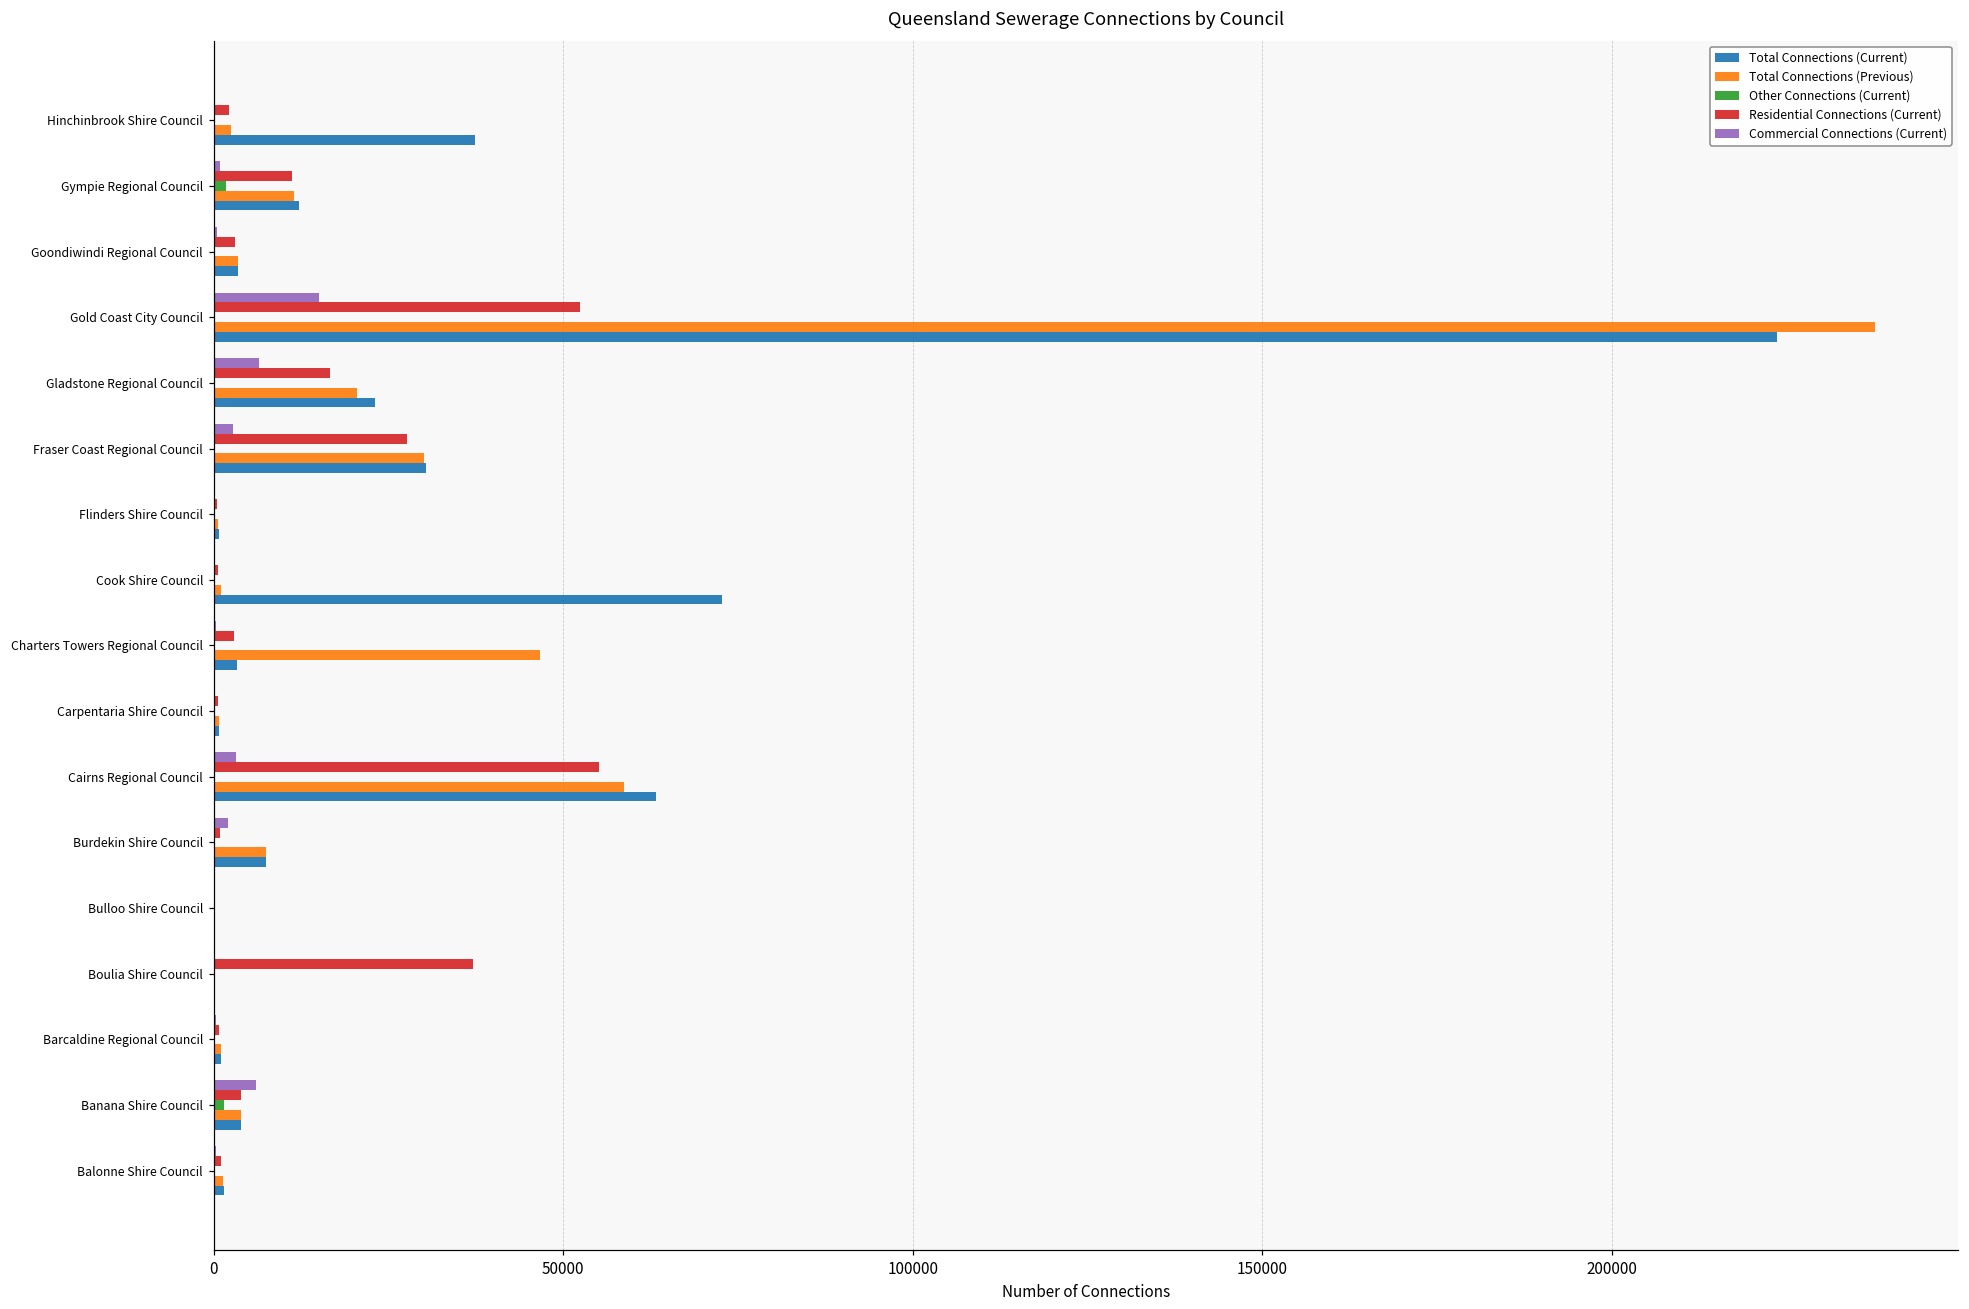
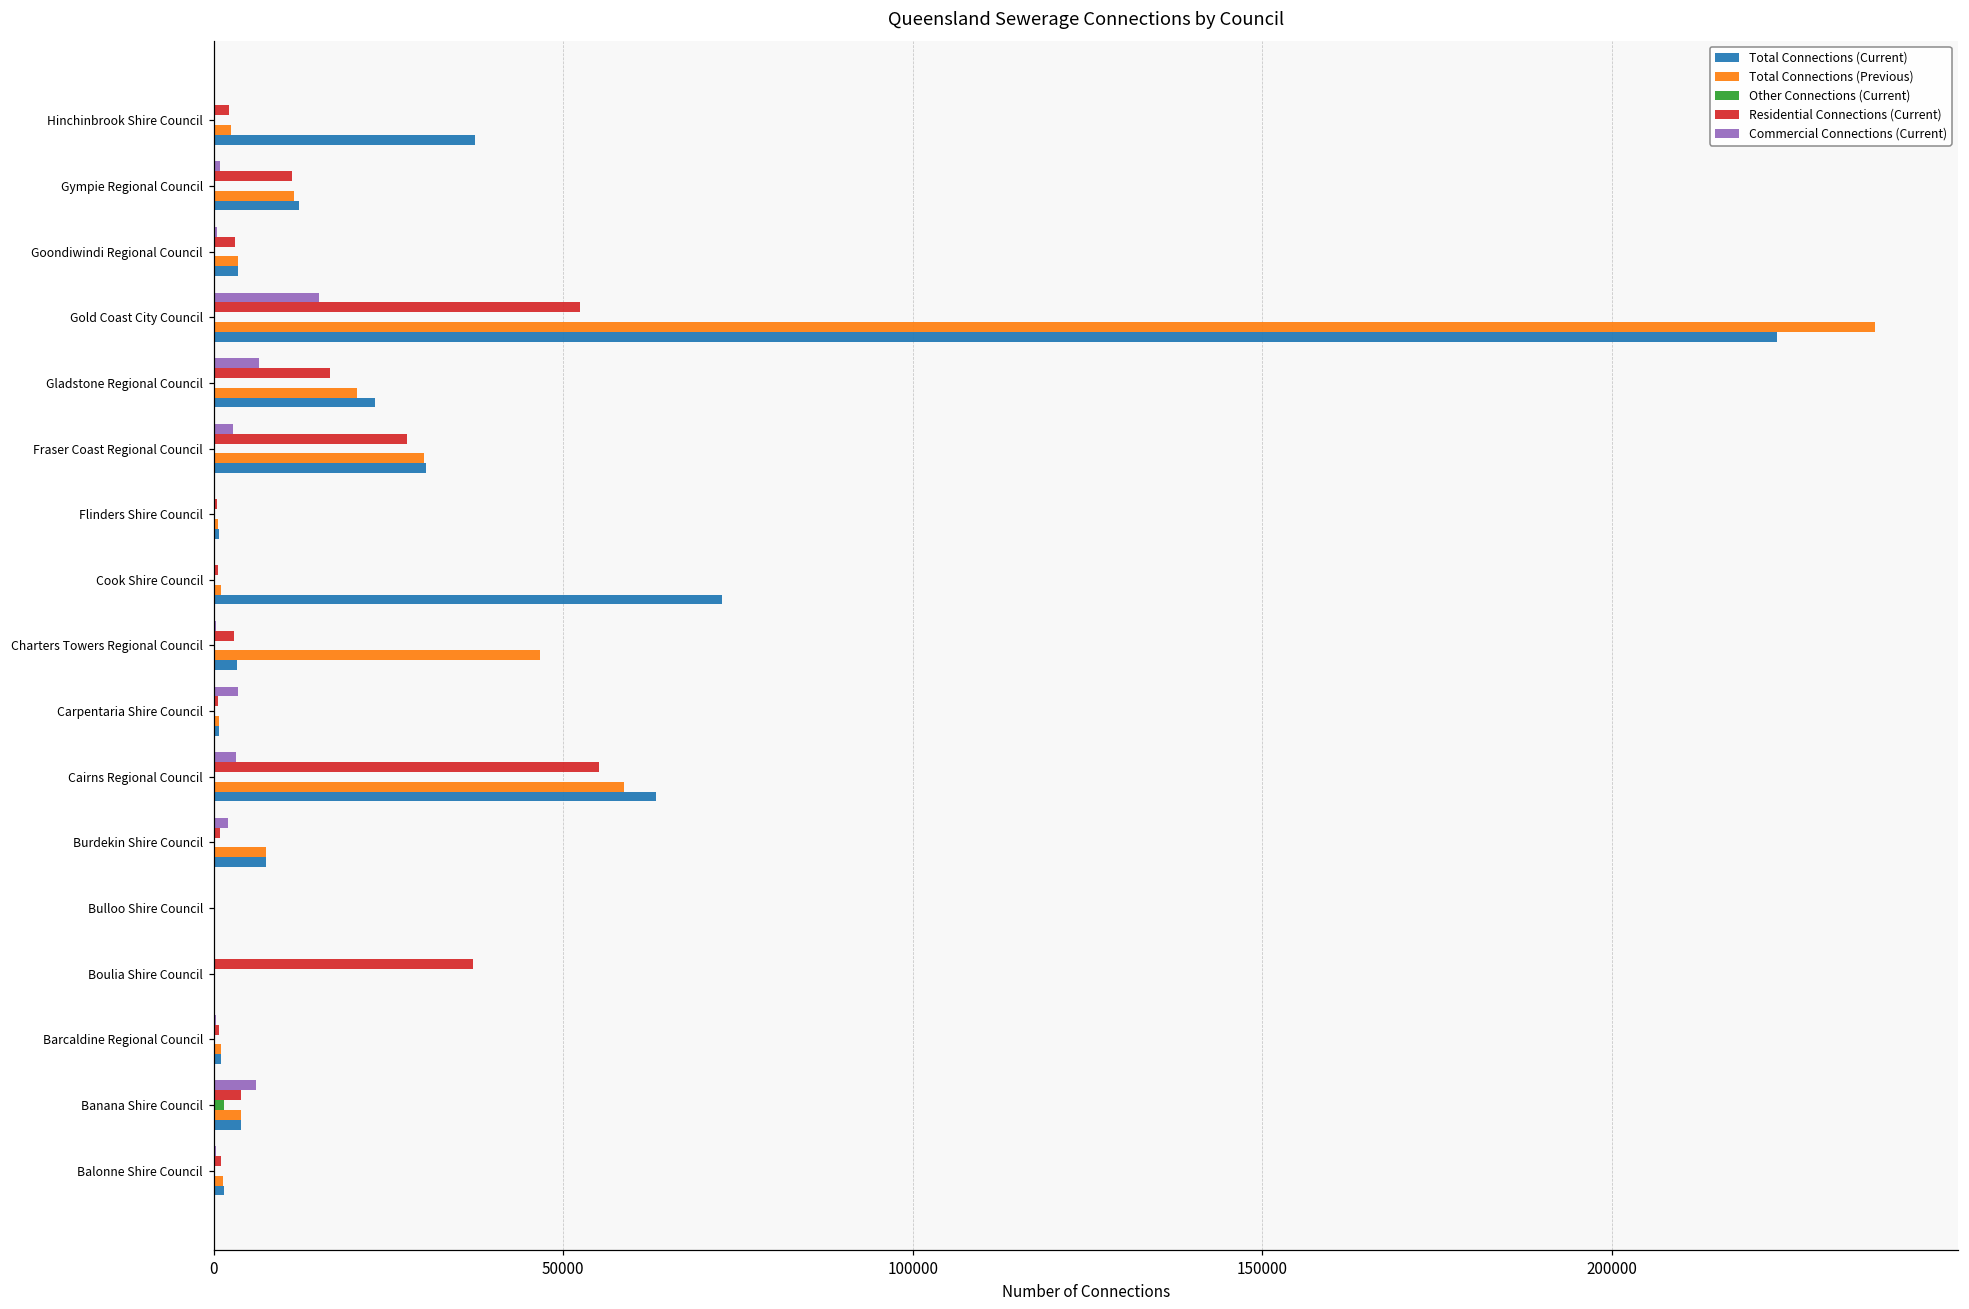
  {
    "Total Connections (Current)": {
      "Hinchinbrook Shire Council": 37000,
      "Gympie Regional Council": 12000,
      "Goondiwindi Regional Council": 3000,
      "Gold Coast City Council": 224000,
      "Gladstone Regional Council": 23000,
      "Fraser Coast Regional Council": 30000,
      "Flinders Shire Council": 1000,
      "Cook Shire Council": 73000,
      "Charters Towers Regional Council": 3000,
      "Carpentaria Shire Council": 1000,
      "Cairns Regional Council": 63000,
      "Burdekin Shire Council": 7000,
      "Barcaldine Regional Council": 1000,
      "Banana Shire Council": 4000,
      "Balonne Shire Council": 1000
    },
    "Total Connections (Previous)": {
      "Hinchinbrook Shire Council": 2000,
      "Gympie Regional Council": 12000,
      "Goondiwindi Regional Council": 3000,
      "Gold Coast City Council": 238000,
      "Gladstone Regional Council": 21000,
      "Fraser Coast Regional Council": 30000,
      "Flinders Shire Council": 1000,
      "Cook Shire Council": 1000,
      "Charters Towers Regional Council": 47000,
      "Carpentaria Shire Council": 1000,
      "Cairns Regional Council": 59000,
      "Burdekin Shire Council": 7000,
      "Barcaldine Regional Council": 1000,
      "Banana Shire Council": 4000,
      "Balonne Shire Council": 1000
    },
    "Other Connections (Current)": {
-     "Gympie Regional Council": 2000,
+     "Gympie Regional Council": 0,
      "Goondiwindi Regional Council": 0,
      "Gold Coast City Council": 0,
      "Gladstone Regional Council": 0,
      "Fraser Coast Regional Council": 0,
      "Cook Shire Council": 0,
      "Charters Towers Regional Council": 0,
      "Carpentaria Shire Council": 0,
      "Cairns Regional Council": 0,
      "Bulloo Shire Council": 0,
      "Boulia Shire Council": 0,
      "Barcaldine Regional Council": 0,
      "Banana Shire Council": 1000,
      "Balonne Shire Council": 0
    },
    "Residential Connections (Current)": {
      "Hinchinbrook Shire Council": 2000,
      "Gympie Regional Council": 11000,
      "Goondiwindi Regional Council": 3000,
      "Gold Coast City Council": 52000,
      "Gladstone Regional Council": 17000,
      "Fraser Coast Regional Council": 28000,
      "Flinders Shire Council": 1000,
      "Cook Shire Council": 1000,
      "Charters Towers Regional Council": 3000,
      "Carpentaria Shire Council": 1000,
      "Cairns Regional Council": 55000,
      "Burdekin Shire Council": 1000,
      "Boulia Shire Council": 37000,
      "Barcaldine Regional Council": 1000,
      "Banana Shire Council": 4000,
      "Balonne Shire Council": 1000
    },
    "Commercial Connections (Current)": {
      "Gympie Regional Council": 1000,
      "Goondiwindi Regional Council": 0,
      "Gold Coast City Council": 15000,
      "Gladstone Regional Council": 6000,
      "Fraser Coast Regional Council": 3000,
-     "Carpentaria Shire Council": 0,
+     "Carpentaria Shire Council": 4000,
      "Cairns Regional Council": 3000,
      "Burdekin Shire Council": 2000,
      "Banana Shire Council": 6000
    }
  }
